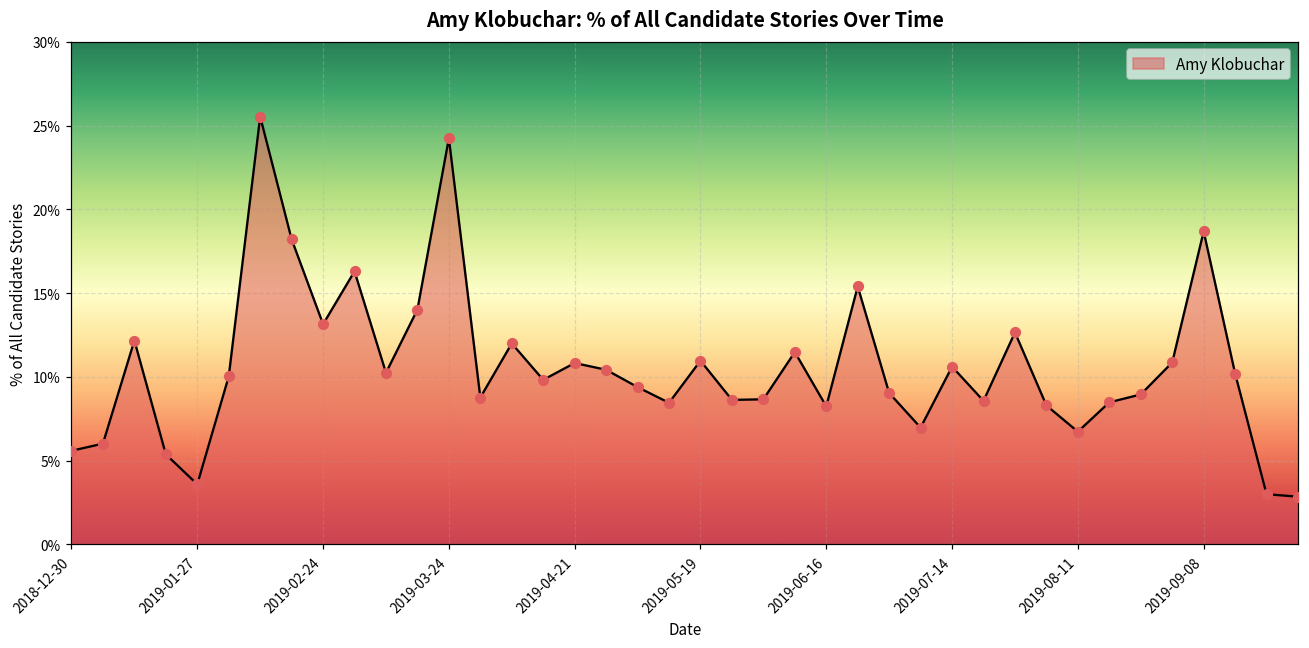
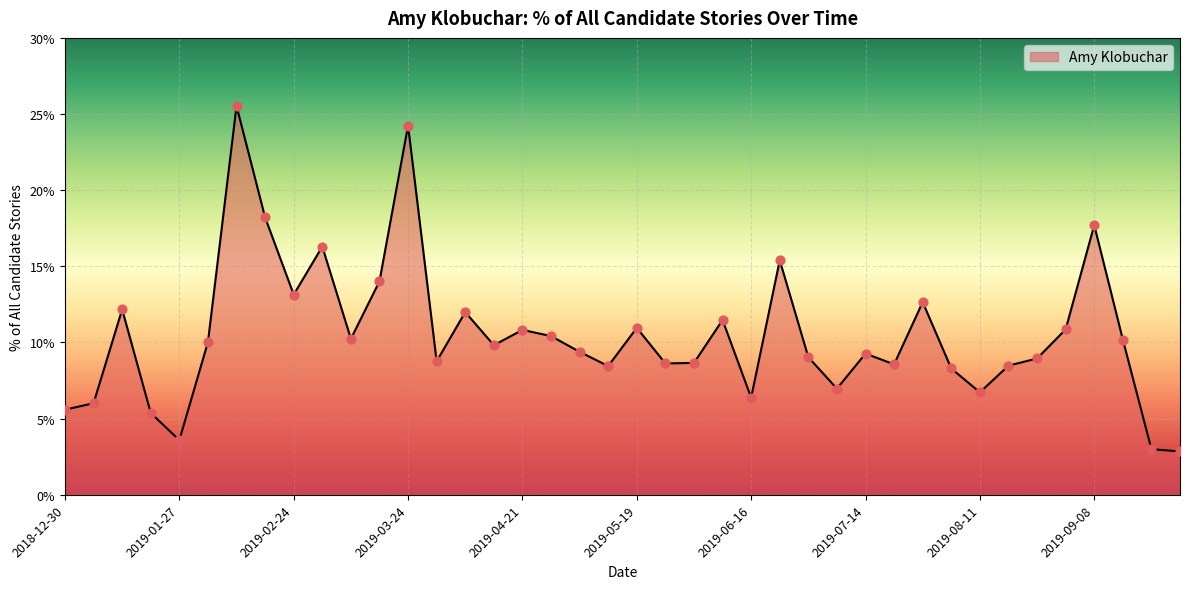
  {
    "2018-12-30": "5.6%",
    "2019-01-27": "3.6%",
    "2019-02-24": "13.1%",
    "2019-03-24": "24.2%",
    "2019-04-21": "10.8%",
    "2019-05-19": "11.0%",
-   "2019-06-16": "8.2%",
-   "2019-07-14": "10.6%",
+   "2019-06-16": "6.4%",
+   "2019-07-14": "9.3%",
    "2019-08-11": "6.7%",
-   "2019-09-08": "18.7%"
+   "2019-09-08": "17.7%"
  }
